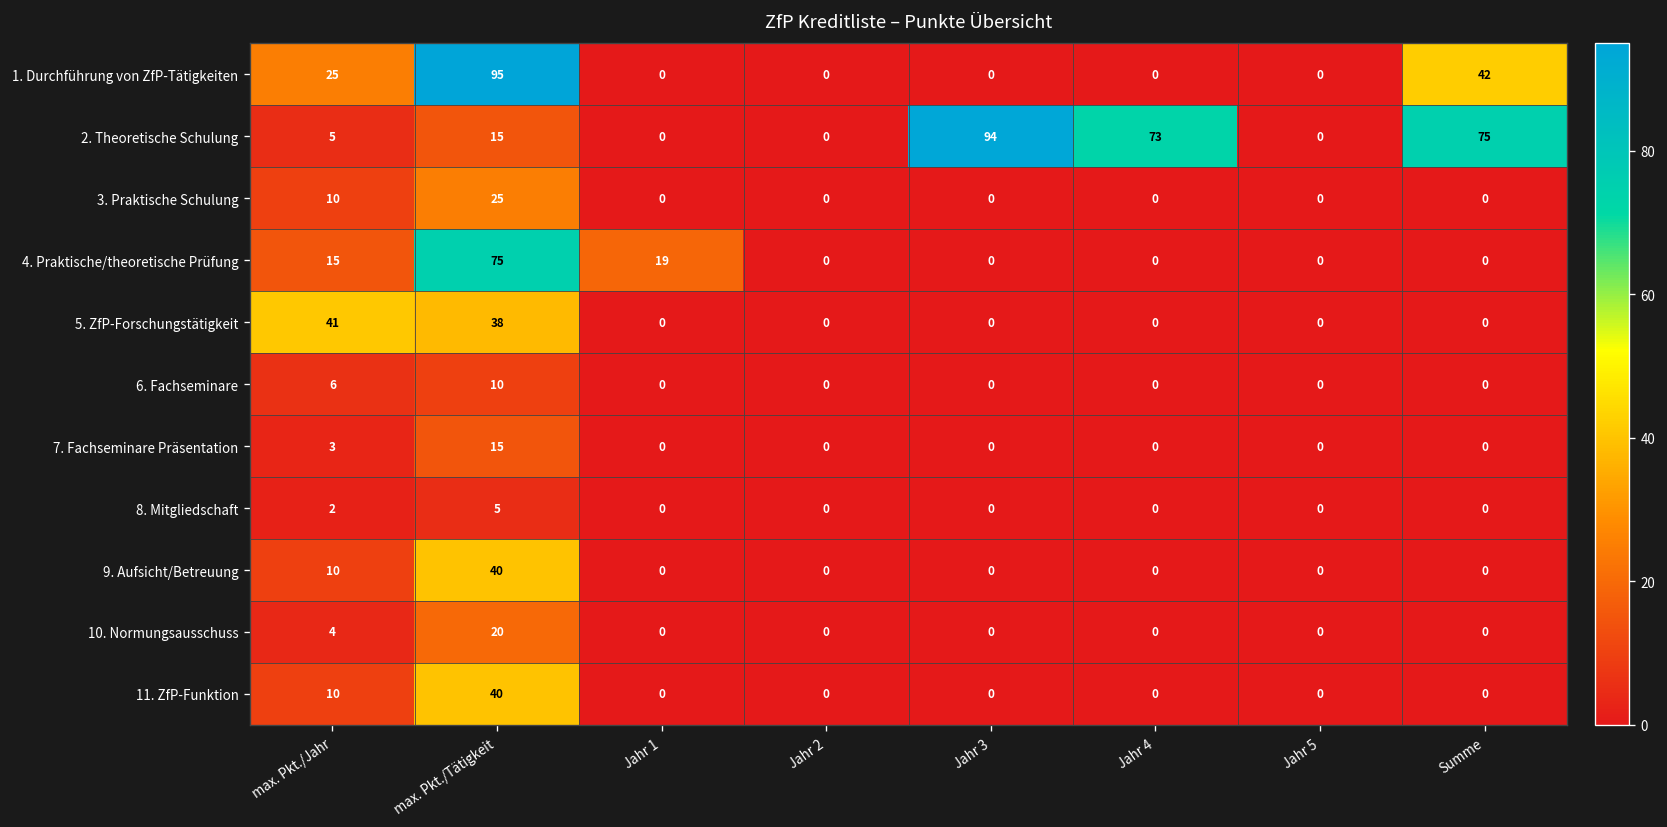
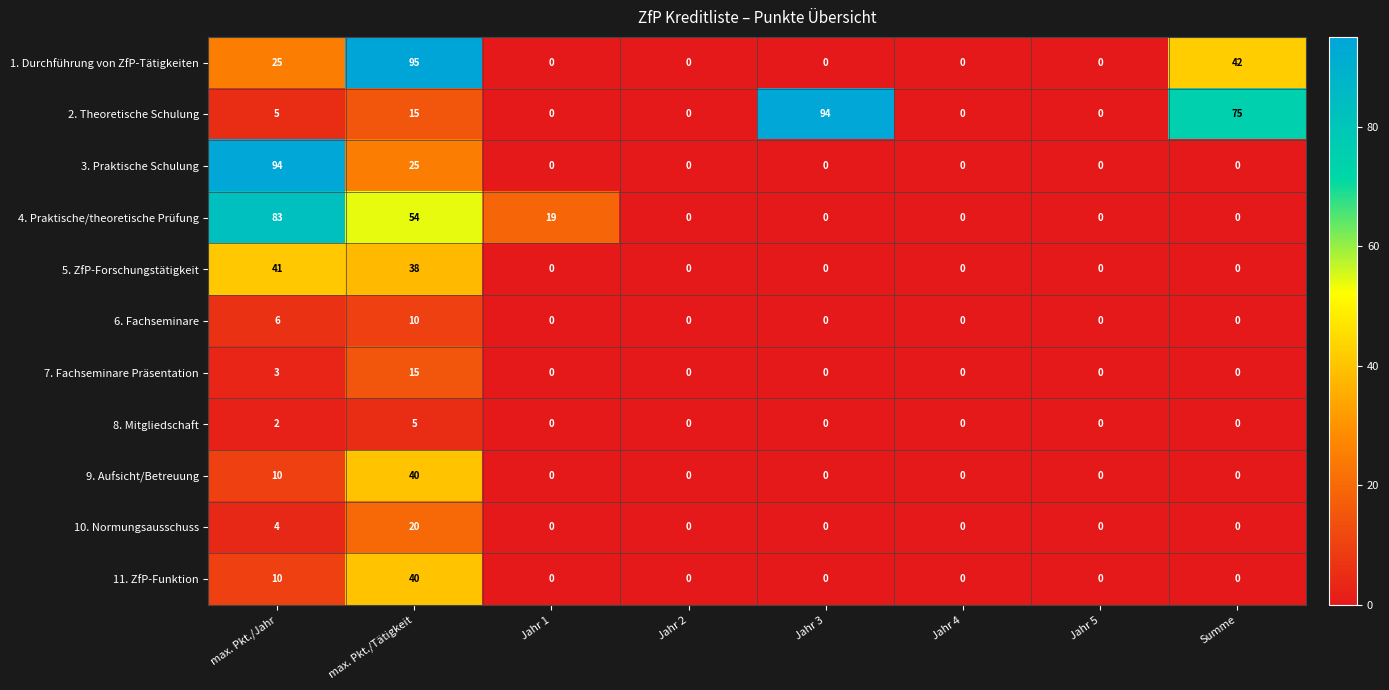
  {
    "1. Durchführung von ZfP-Tätigkeiten": {
      "max. Pkt./Jahr": 25,
      "max. Pkt./Tätigkeit": 95,
      "Jahr 1": 0,
      "Jahr 2": 0,
      "Jahr 3": 0,
      "Jahr 4": 0,
      "Jahr 5": 0,
      "Summe": 42
    },
    "2. Theoretische Schulung": {
      "max. Pkt./Jahr": 5,
      "max. Pkt./Tätigkeit": 15,
      "Jahr 1": 0,
      "Jahr 2": 0,
      "Jahr 3": 94,
-     "Jahr 4": 73,
+     "Jahr 4": 0,
      "Jahr 5": 0,
      "Summe": 75
    },
    "3. Praktische Schulung": {
-     "max. Pkt./Jahr": 10,
+     "max. Pkt./Jahr": 94,
      "max. Pkt./Tätigkeit": 25,
      "Jahr 1": 0,
      "Jahr 2": 0,
      "Jahr 3": 0,
      "Jahr 4": 0,
      "Jahr 5": 0,
      "Summe": 0
    },
    "4. Praktische/theoretische Prüfung": {
-     "max. Pkt./Jahr": 15,
-     "max. Pkt./Tätigkeit": 75,
+     "max. Pkt./Jahr": 83,
+     "max. Pkt./Tätigkeit": 54,
      "Jahr 1": 19,
      "Jahr 2": 0,
      "Jahr 3": 0,
      "Jahr 4": 0,
      "Jahr 5": 0,
      "Summe": 0
    },
    "5. ZfP-Forschungstätigkeit": {
      "max. Pkt./Jahr": 41,
      "max. Pkt./Tätigkeit": 38,
      "Jahr 1": 0,
      "Jahr 2": 0,
      "Jahr 3": 0,
      "Jahr 4": 0,
      "Jahr 5": 0,
      "Summe": 0
    },
    "6. Fachseminare": {
      "max. Pkt./Jahr": 6,
      "max. Pkt./Tätigkeit": 10,
      "Jahr 1": 0,
      "Jahr 2": 0,
      "Jahr 3": 0,
      "Jahr 4": 0,
      "Jahr 5": 0,
      "Summe": 0
    },
    "7. Fachseminare Präsentation": {
      "max. Pkt./Jahr": 3,
      "max. Pkt./Tätigkeit": 15,
      "Jahr 1": 0,
      "Jahr 2": 0,
      "Jahr 3": 0,
      "Jahr 4": 0,
      "Jahr 5": 0,
      "Summe": 0
    },
    "8. Mitgliedschaft": {
      "max. Pkt./Jahr": 2,
      "max. Pkt./Tätigkeit": 5,
      "Jahr 1": 0,
      "Jahr 2": 0,
      "Jahr 3": 0,
      "Jahr 4": 0,
      "Jahr 5": 0,
      "Summe": 0
    },
    "9. Aufsicht/Betreuung": {
      "max. Pkt./Jahr": 10,
      "max. Pkt./Tätigkeit": 40,
      "Jahr 1": 0,
      "Jahr 2": 0,
      "Jahr 3": 0,
      "Jahr 4": 0,
      "Jahr 5": 0,
      "Summe": 0
    },
    "10. Normungsausschuss": {
      "max. Pkt./Jahr": 4,
      "max. Pkt./Tätigkeit": 20,
      "Jahr 1": 0,
      "Jahr 2": 0,
      "Jahr 3": 0,
      "Jahr 4": 0,
      "Jahr 5": 0,
      "Summe": 0
    },
    "11. ZfP-Funktion": {
      "max. Pkt./Jahr": 10,
      "max. Pkt./Tätigkeit": 40,
      "Jahr 1": 0,
      "Jahr 2": 0,
      "Jahr 3": 0,
      "Jahr 4": 0,
      "Jahr 5": 0,
      "Summe": 0
    }
  }
